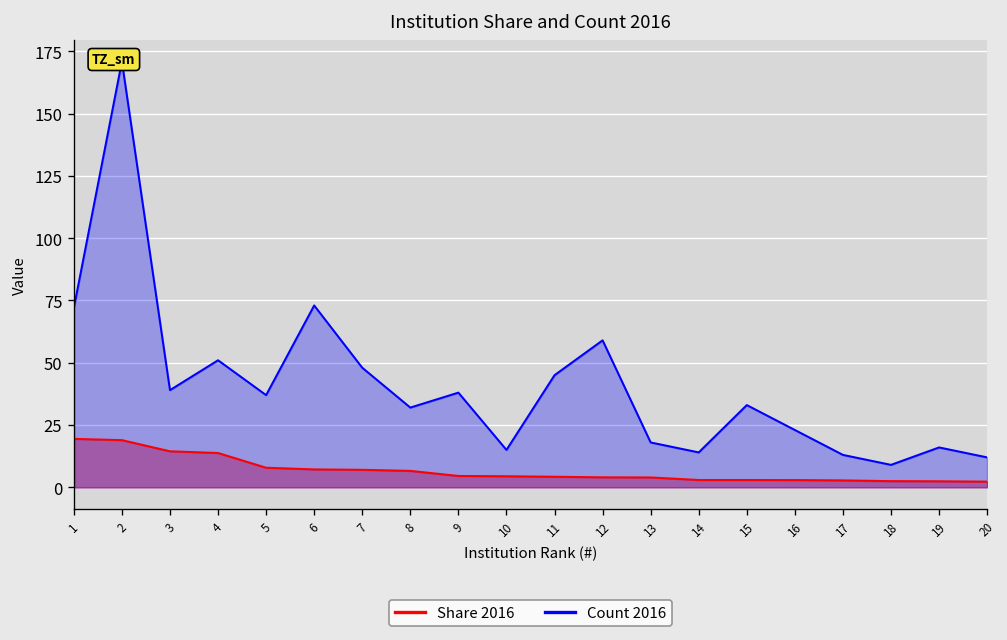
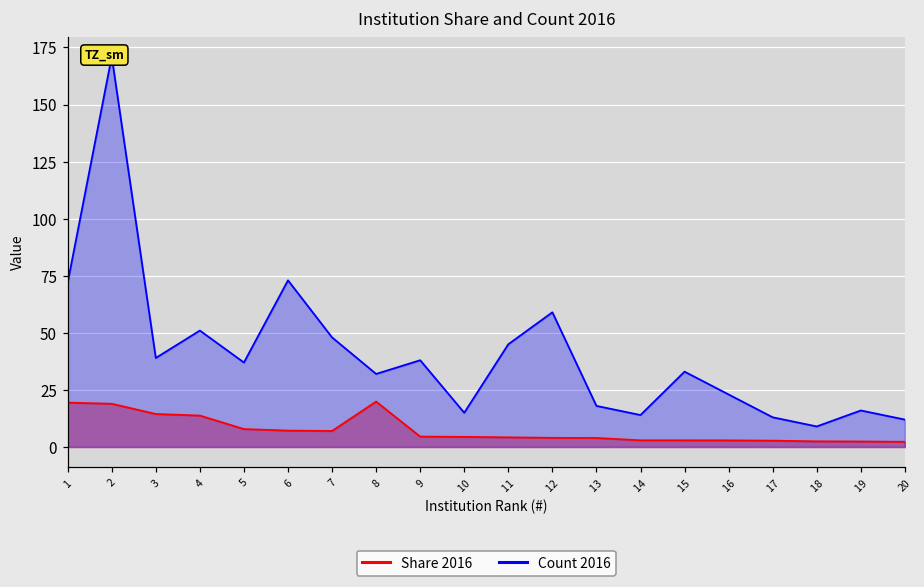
  {
    "Share 2016": {
      "1": 19,
      "2": 19,
      "3": 14,
      "4": 14,
      "5": 8,
      "6": 7,
      "7": 7,
-     "8": 7,
+     "8": 20,
      "9": 5,
      "10": 4,
      "11": 4,
      "12": 4,
      "13": 4,
      "14": 3,
      "15": 3,
      "16": 3,
      "17": 3,
      "18": 2,
      "19": 2,
      "20": 2
    },
    "Count 2016": {
      "1": 72,
      "3": 39,
      "4": 51,
      "5": 37,
      "6": 73,
      "7": 48,
      "8": 32,
      "9": 38,
      "10": 15,
      "11": 45,
      "12": 59,
      "13": 18,
      "14": 14,
      "15": 33,
      "16": 23,
      "17": 13,
      "18": 9,
      "19": 16,
      "20": 12
    }
  }
